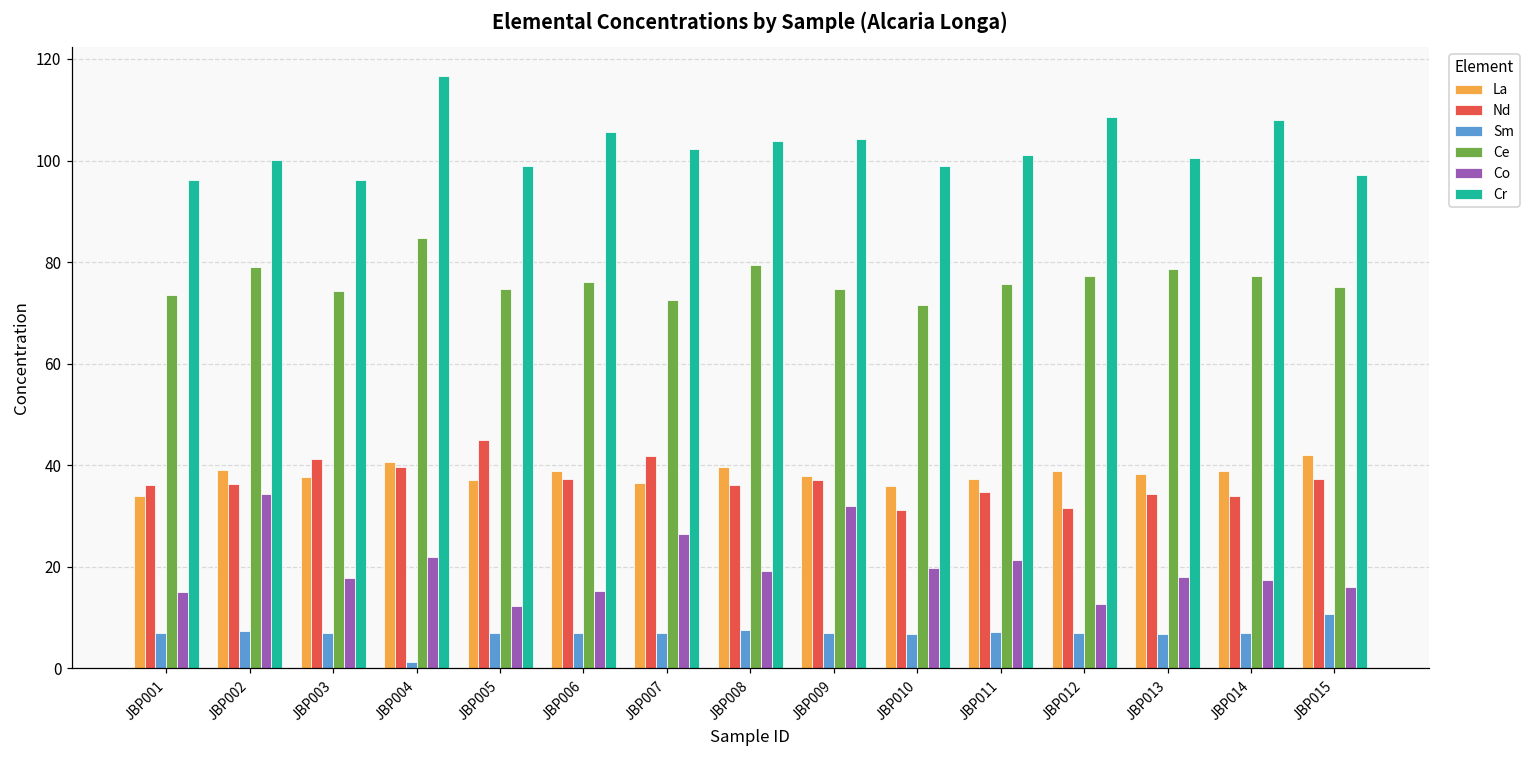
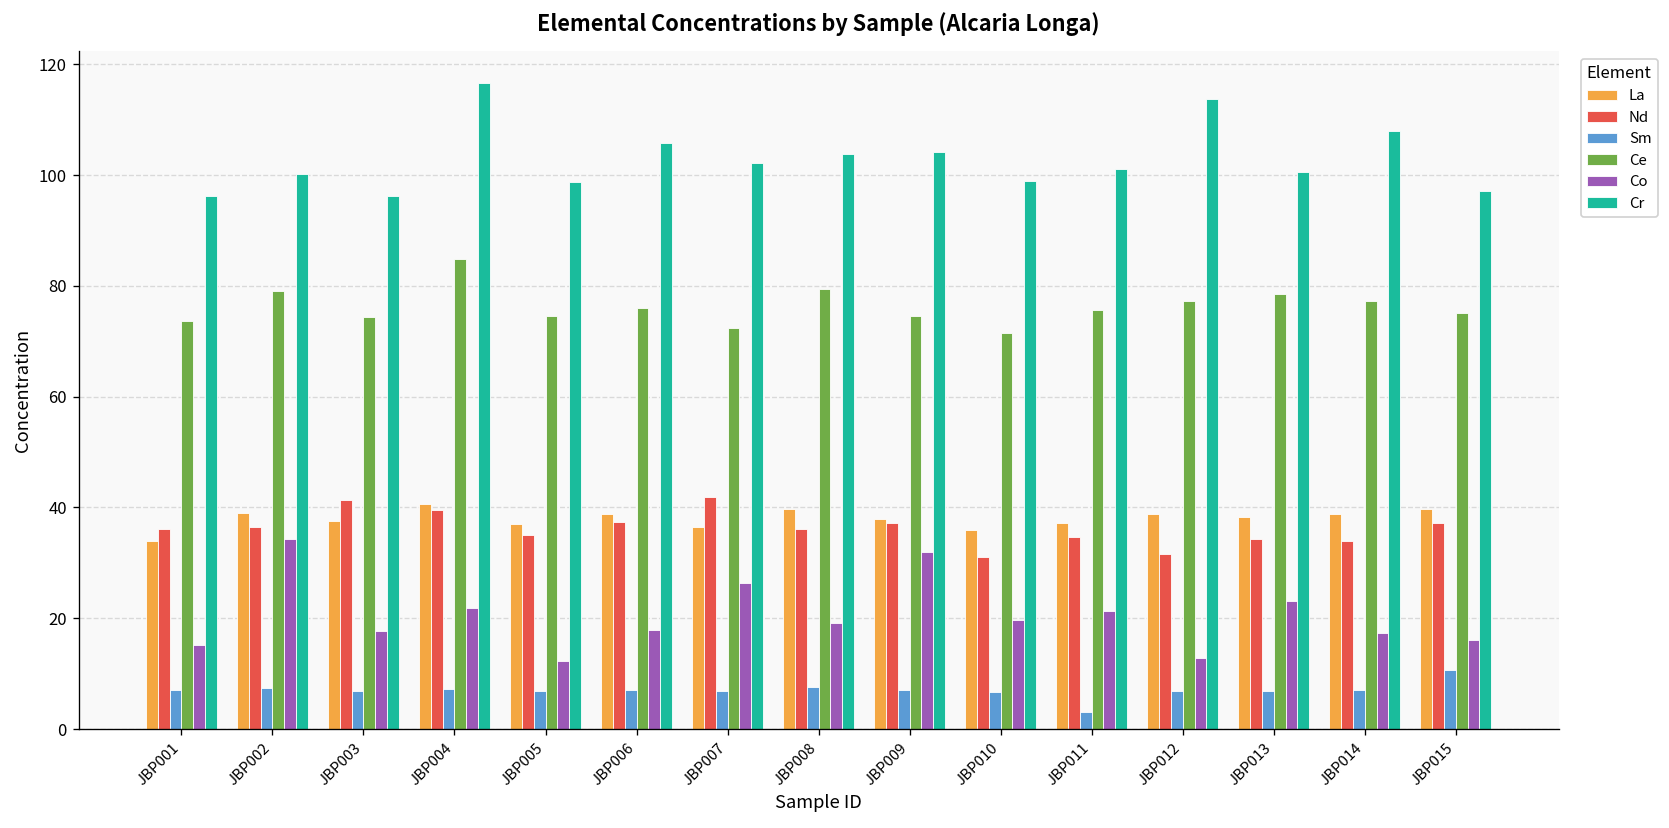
  {
    "La": {
      "JBP001": 34,
      "JBP002": 39,
      "JBP003": 38,
      "JBP004": 41,
      "JBP005": 37,
      "JBP006": 39,
      "JBP007": 37,
      "JBP008": 40,
      "JBP009": 38,
      "JBP010": 36,
      "JBP011": 37,
      "JBP012": 39,
      "JBP013": 38,
      "JBP014": 39,
-     "JBP015": 42
+     "JBP015": 40
    },
    "Nd": {
      "JBP001": 36,
      "JBP002": 36,
      "JBP003": 41,
      "JBP004": 40,
-     "JBP005": 45,
+     "JBP005": 35,
      "JBP006": 37,
      "JBP007": 42,
      "JBP008": 36,
      "JBP009": 37,
      "JBP010": 31,
      "JBP011": 35,
      "JBP012": 32,
      "JBP013": 34,
      "JBP014": 34,
      "JBP015": 37
    },
    "Sm": {
      "JBP001": 7,
      "JBP002": 7,
      "JBP003": 7,
-     "JBP004": 1,
+     "JBP004": 7,
      "JBP005": 7,
      "JBP006": 7,
      "JBP007": 7,
      "JBP008": 8,
      "JBP009": 7,
      "JBP010": 7,
-     "JBP011": 7,
+     "JBP011": 3,
      "JBP012": 7,
      "JBP013": 7,
      "JBP014": 7,
      "JBP015": 11
    },
    "Ce": {
      "JBP001": 74,
      "JBP002": 79,
      "JBP003": 74,
      "JBP004": 85,
      "JBP005": 75,
      "JBP006": 76,
      "JBP007": 72,
      "JBP008": 79,
      "JBP009": 75,
      "JBP010": 71,
      "JBP011": 76,
      "JBP012": 77,
      "JBP013": 79,
      "JBP014": 77,
      "JBP015": 75
    },
    "Co": {
      "JBP001": 15,
      "JBP002": 34,
      "JBP003": 18,
      "JBP004": 22,
      "JBP005": 12,
-     "JBP006": 15,
+     "JBP006": 18,
      "JBP007": 26,
      "JBP008": 19,
      "JBP009": 32,
      "JBP010": 20,
      "JBP011": 21,
      "JBP012": 13,
-     "JBP013": 18,
+     "JBP013": 23,
      "JBP014": 17,
      "JBP015": 16
    },
    "Cr": {
      "JBP001": 96,
      "JBP002": 100,
      "JBP003": 96,
      "JBP004": 117,
      "JBP005": 99,
      "JBP006": 106,
      "JBP007": 102,
      "JBP008": 104,
      "JBP009": 104,
      "JBP010": 99,
      "JBP011": 101,
-     "JBP012": 109,
+     "JBP012": 114,
      "JBP013": 101,
      "JBP014": 108,
      "JBP015": 97
    }
  }
